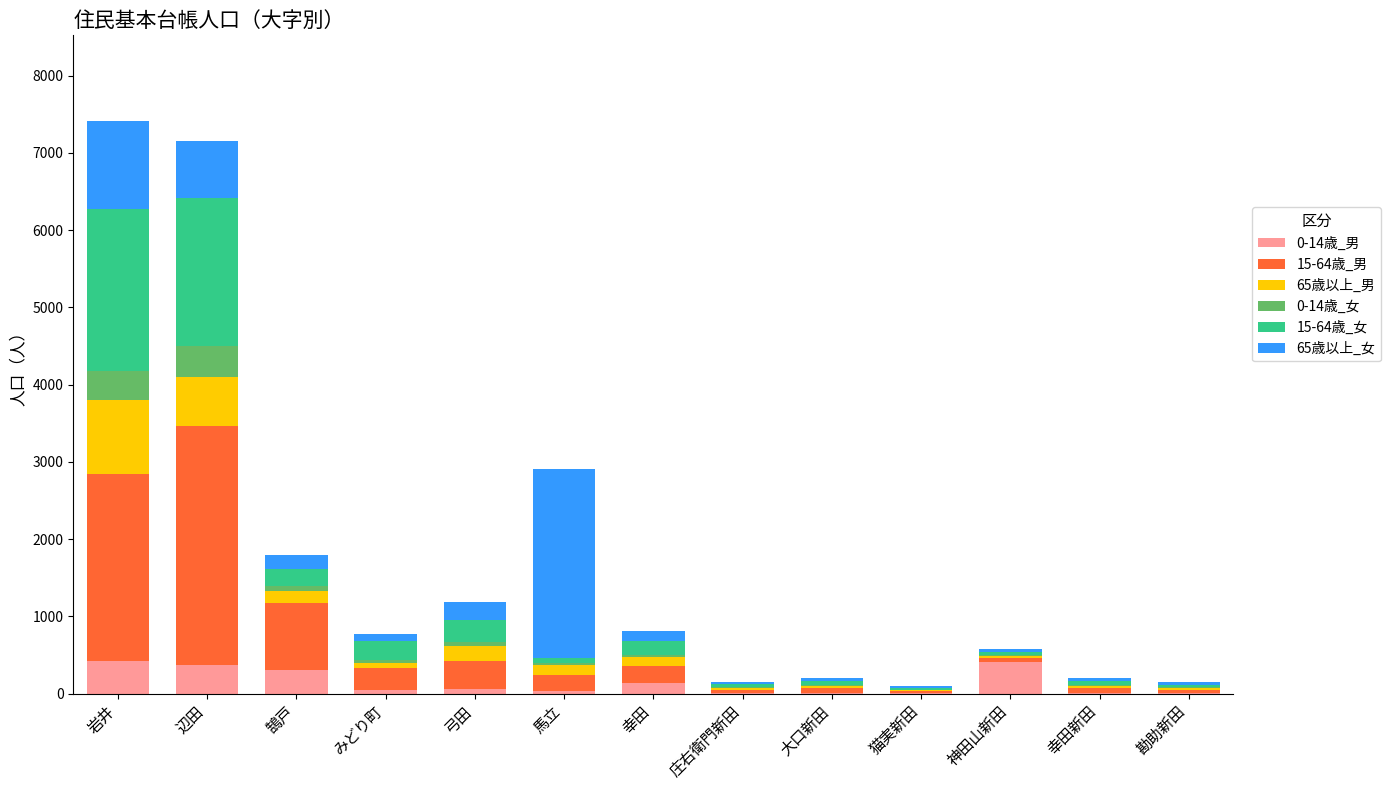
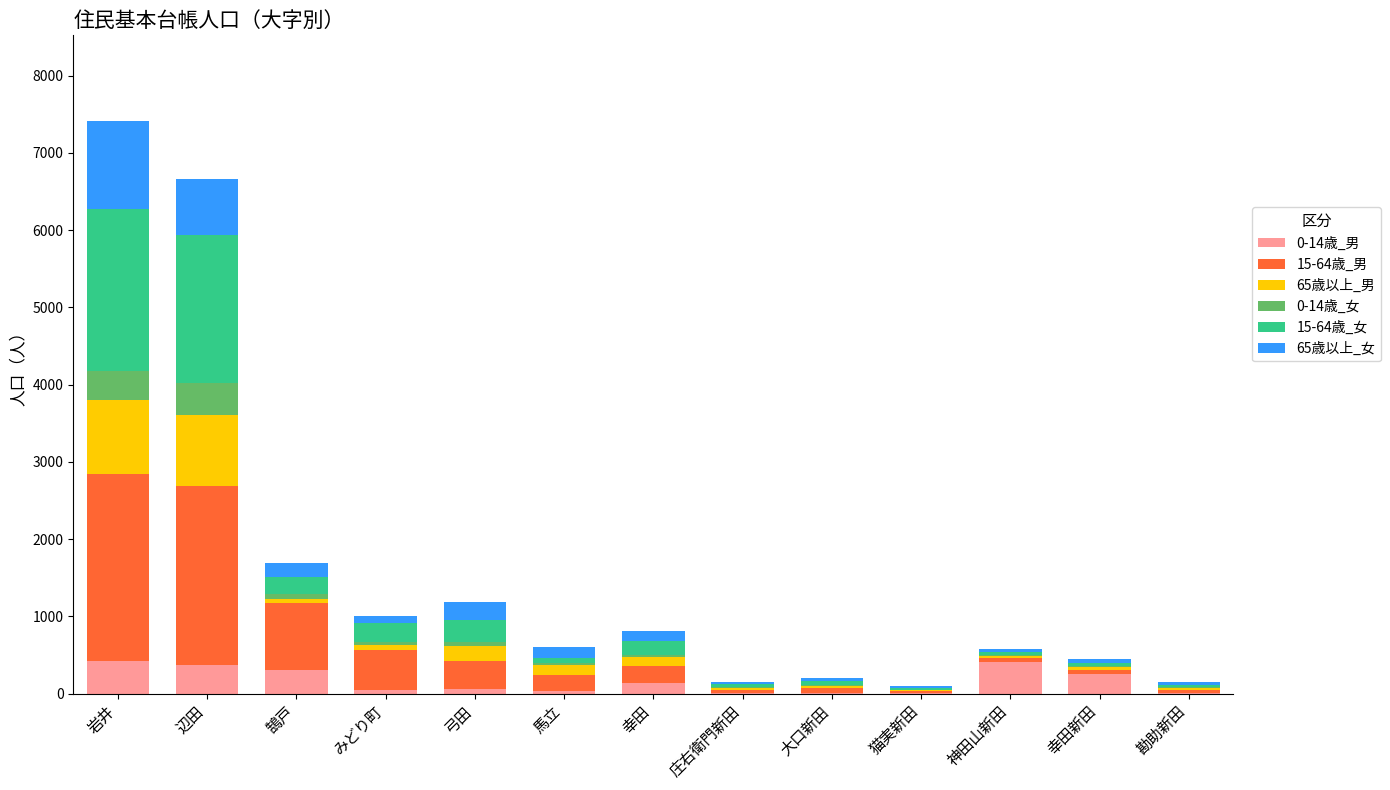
  {
    "0-14歳_男": {
      "岩井": 400,
      "辺田": 400,
      "鵠戸": 300,
      "みどり町": 0,
      "弓田": 100,
      "馬立": 0,
      "幸田": 100,
      "神田山新田": 400,
-     "幸田新田": 0
+     "幸田新田": 300
    },
    "15-64歳_男": {
      "岩井": 2400,
-     "辺田": 3100,
+     "辺田": 2300,
      "鵠戸": 900,
-     "みどり町": 300,
+     "みどり町": 500,
      "弓田": 400,
      "馬立": 200,
      "幸田": 200,
      "庄右衛門新田": 0,
      "大口新田": 100,
      "神田山新田": 100,
      "幸田新田": 100,
      "勘助新田": 0
    },
    "65歳以上_男": {
      "岩井": 1000,
-     "辺田": 600,
-     "鵠戸": 200,
+     "辺田": 900,
+     "鵠戸": 100,
      "みどり町": 100,
      "弓田": 200,
      "馬立": 100,
      "幸田": 100,
      "庄右衛門新田": 0,
      "大口新田": 0,
      "幸田新田": 0
    },
    "0-14歳_女": {
      "岩井": 400,
      "辺田": 400,
      "鵠戸": 100,
      "みどり町": 0,
      "弓田": 100,
      "馬立": 0,
      "猫実新田": 0
    },
    "15-64歳_女": {
      "岩井": 2100,
      "辺田": 1900,
      "鵠戸": 200,
      "みどり町": 200,
      "弓田": 300,
      "馬立": 100,
      "幸田": 200,
      "庄右衛門新田": 0,
      "大口新田": 0,
      "神田山新田": 0,
      "幸田新田": 0
    },
    "65歳以上_女": {
      "岩井": 1100,
      "辺田": 700,
      "鵠戸": 200,
      "みどり町": 100,
      "弓田": 200,
-     "馬立": 2500,
+     "馬立": 100,
      "幸田": 100,
      "大口新田": 0,
      "神田山新田": 0,
      "幸田新田": 0,
      "勘助新田": 0
    }
  }
